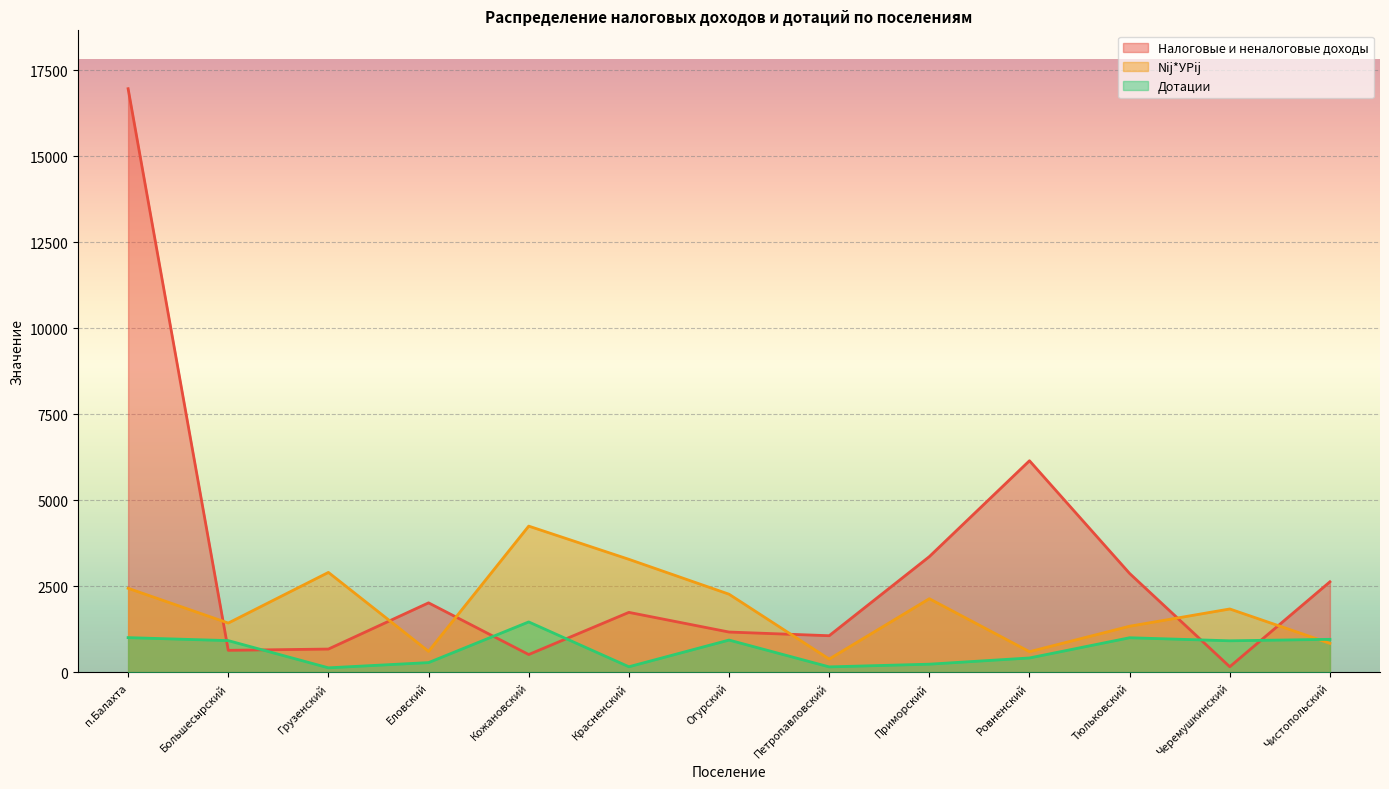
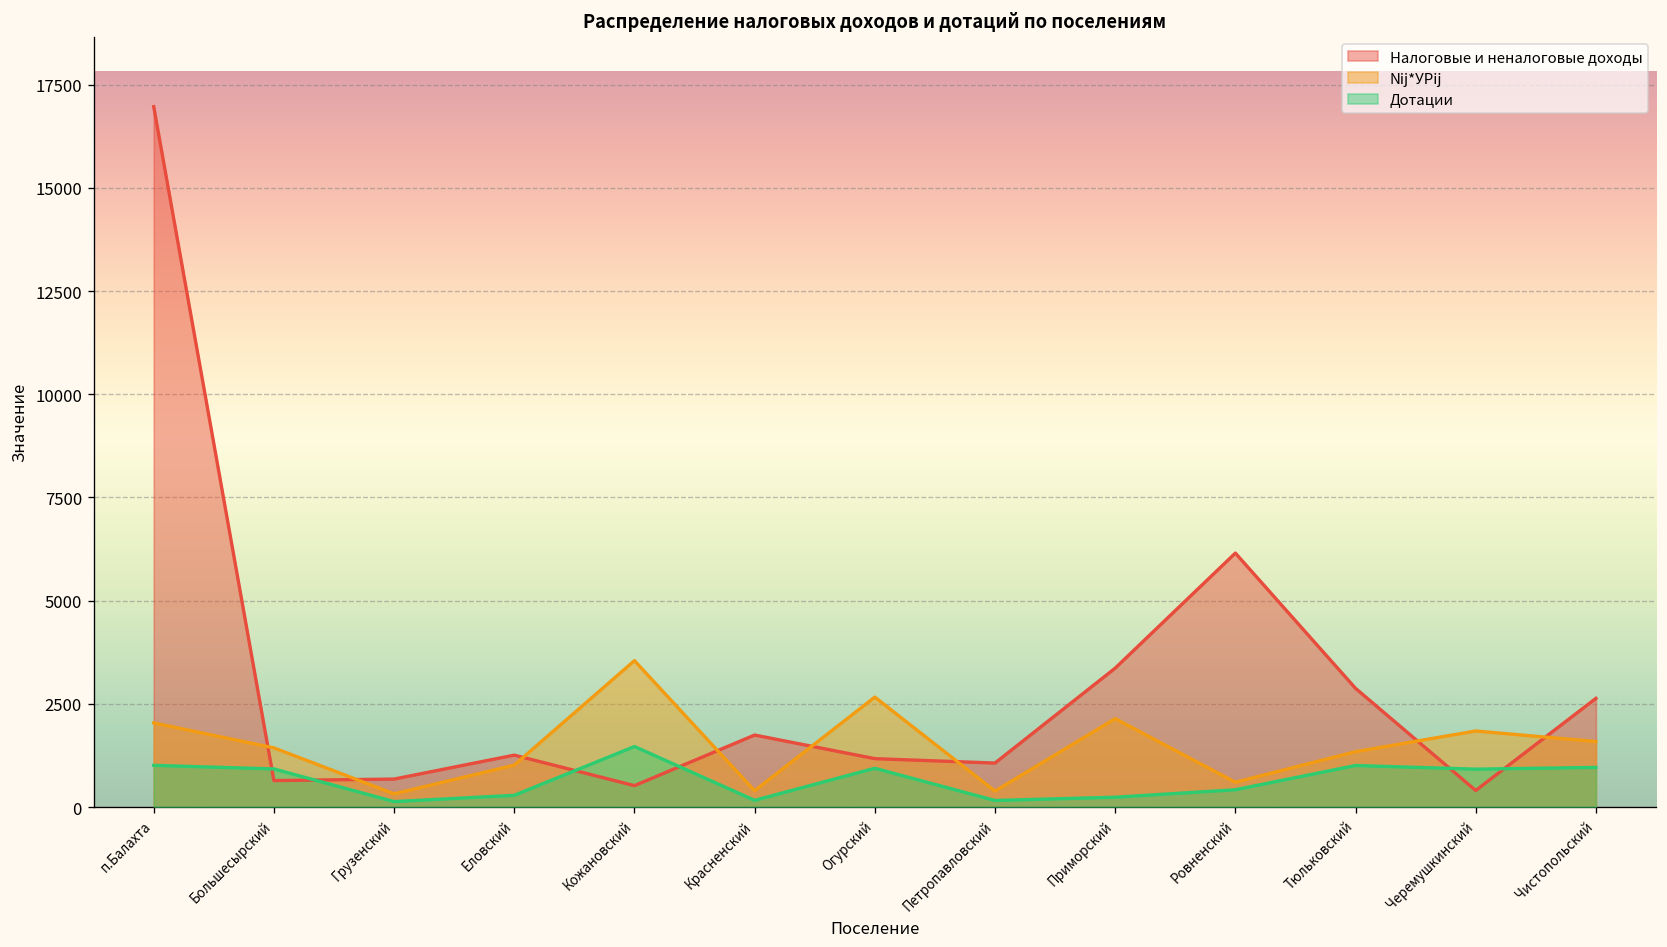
  {
    "Налоговые и неналоговые доходы": {
      "п.Балахта": 17000,
      "Большесырский": 600,
      "Грузенский": 700,
-     "Еловский": 2000,
+     "Еловский": 1300,
      "Кожановский": 500,
      "Красненский": 1700,
      "Огурский": 1200,
      "Петропавловский": 1100,
      "Приморский": 3400,
      "Ровненский": 6200,
      "Тюльковский": 2900,
-     "Черемушкинский": 200,
+     "Черемушкинский": 400,
      "Чистопольский": 2600
    },
    "Nij*УРij": {
-     "п.Балахта": 2400,
+     "п.Балахта": 2000,
      "Большесырский": 1400,
-     "Грузенский": 2900,
-     "Еловский": 600,
-     "Кожановский": 4300,
-     "Красненский": 3300,
-     "Огурский": 2300,
+     "Грузенский": 300,
+     "Еловский": 1000,
+     "Кожановский": 3500,
+     "Красненский": 400,
+     "Огурский": 2700,
      "Петропавловский": 400,
      "Приморский": 2100,
      "Ровненский": 600,
      "Тюльковский": 1300,
      "Черемушкинский": 1800,
-     "Чистопольский": 800
+     "Чистопольский": 1600
    },
    "Дотации": {
      "п.Балахта": 1000,
      "Большесырский": 900,
      "Грузенский": 100,
      "Еловский": 300,
      "Кожановский": 1500,
      "Красненский": 200,
      "Огурский": 900,
      "Петропавловский": 200,
      "Приморский": 200,
      "Ровненский": 400,
      "Тюльковский": 1000,
      "Черемушкинский": 900,
      "Чистопольский": 1000
    }
  }
